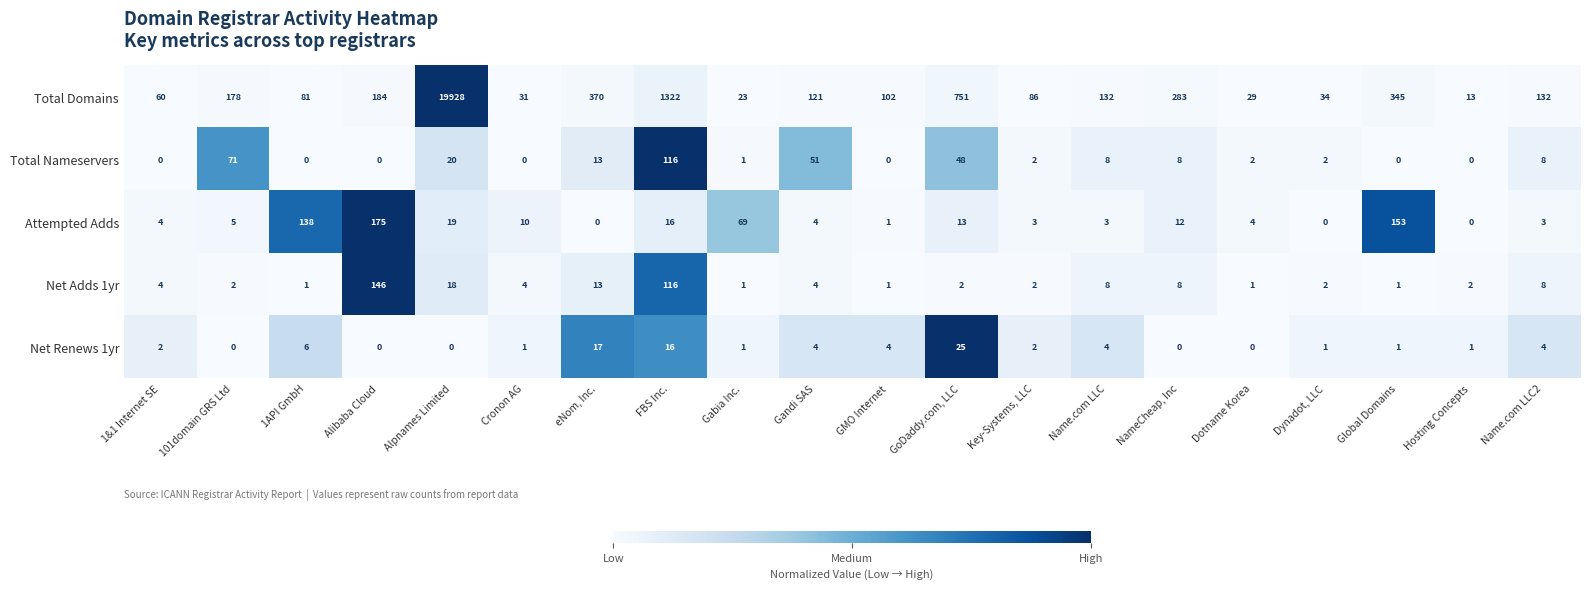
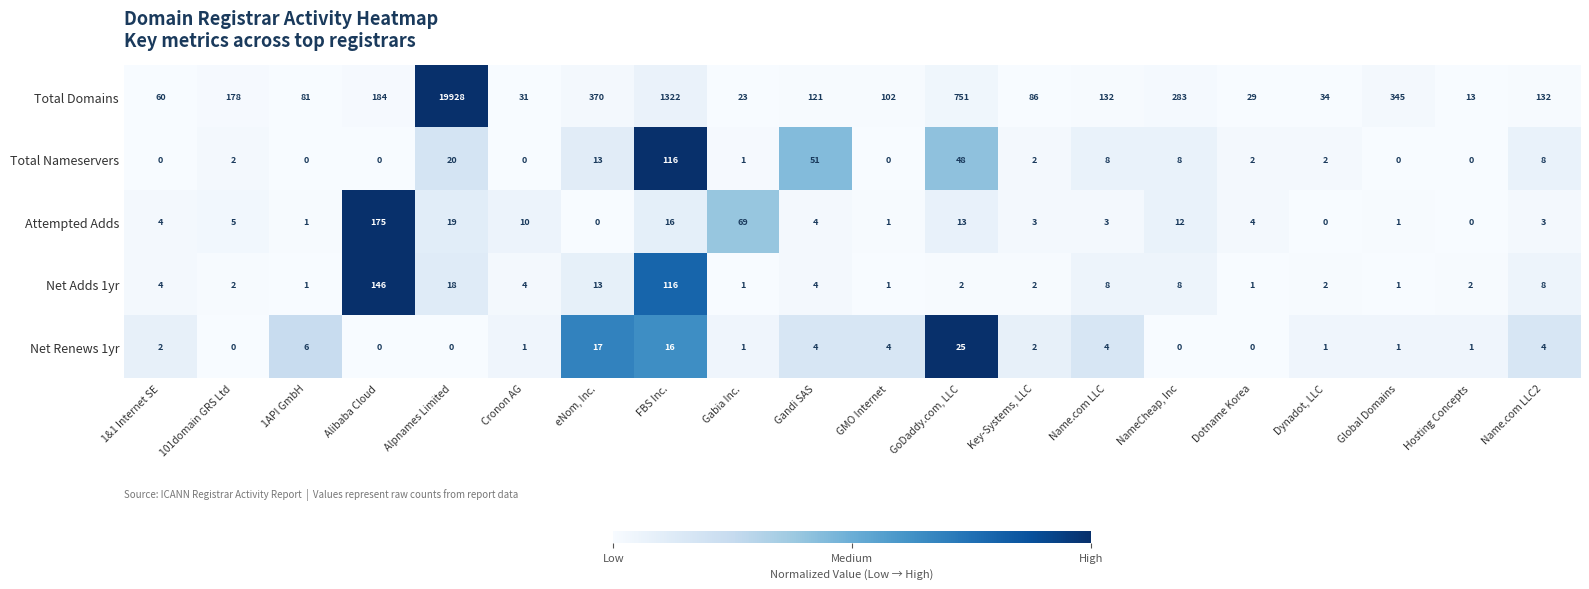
  {
    "Total Domains": {
      "1&1 Internet SE": 60,
      "101domain GRS Ltd": 178,
      "1API GmbH": 81,
      "Alibaba Cloud": 184,
      "Alpnames Limited": 19928,
      "Cronon AG": 31,
      "eNom, Inc.": 370,
      "FBS Inc.": 1322,
      "Gabia Inc.": 23,
      "Gandi SAS": 121,
      "GMO Internet": 102,
      "GoDaddy.com, LLC": 751,
      "Key-Systems, LLC": 86,
      "Name.com LLC": 132,
      "NameCheap, Inc": 283,
      "Dotname Korea": 29,
      "Dynadot, LLC": 34,
      "Global Domains": 345,
      "Hosting Concepts": 13,
      "Name.com LLC2": 132
    },
    "Total Nameservers": {
      "1&1 Internet SE": 0,
-     "101domain GRS Ltd": 71,
+     "101domain GRS Ltd": 2,
      "1API GmbH": 0,
      "Alibaba Cloud": 0,
      "Alpnames Limited": 20,
      "Cronon AG": 0,
      "eNom, Inc.": 13,
      "FBS Inc.": 116,
      "Gabia Inc.": 1,
      "Gandi SAS": 51,
      "GMO Internet": 0,
      "GoDaddy.com, LLC": 48,
      "Key-Systems, LLC": 2,
      "Name.com LLC": 8,
      "NameCheap, Inc": 8,
      "Dotname Korea": 2,
      "Dynadot, LLC": 2,
      "Global Domains": 0,
      "Hosting Concepts": 0,
      "Name.com LLC2": 8
    },
    "Attempted Adds": {
      "1&1 Internet SE": 4,
      "101domain GRS Ltd": 5,
-     "1API GmbH": 138,
+     "1API GmbH": 1,
      "Alibaba Cloud": 175,
      "Alpnames Limited": 19,
      "Cronon AG": 10,
      "eNom, Inc.": 0,
      "FBS Inc.": 16,
      "Gabia Inc.": 69,
      "Gandi SAS": 4,
      "GMO Internet": 1,
      "GoDaddy.com, LLC": 13,
      "Key-Systems, LLC": 3,
      "Name.com LLC": 3,
      "NameCheap, Inc": 12,
      "Dotname Korea": 4,
      "Dynadot, LLC": 0,
-     "Global Domains": 153,
+     "Global Domains": 1,
      "Hosting Concepts": 0,
      "Name.com LLC2": 3
    },
    "Net Adds 1yr": {
      "1&1 Internet SE": 4,
      "101domain GRS Ltd": 2,
      "1API GmbH": 1,
      "Alibaba Cloud": 146,
      "Alpnames Limited": 18,
      "Cronon AG": 4,
      "eNom, Inc.": 13,
      "FBS Inc.": 116,
      "Gabia Inc.": 1,
      "Gandi SAS": 4,
      "GMO Internet": 1,
      "GoDaddy.com, LLC": 2,
      "Key-Systems, LLC": 2,
      "Name.com LLC": 8,
      "NameCheap, Inc": 8,
      "Dotname Korea": 1,
      "Dynadot, LLC": 2,
      "Global Domains": 1,
      "Hosting Concepts": 2,
      "Name.com LLC2": 8
    },
    "Net Renews 1yr": {
      "1&1 Internet SE": 2,
      "101domain GRS Ltd": 0,
      "1API GmbH": 6,
      "Alibaba Cloud": 0,
      "Alpnames Limited": 0,
      "Cronon AG": 1,
      "eNom, Inc.": 17,
      "FBS Inc.": 16,
      "Gabia Inc.": 1,
      "Gandi SAS": 4,
      "GMO Internet": 4,
      "GoDaddy.com, LLC": 25,
      "Key-Systems, LLC": 2,
      "Name.com LLC": 4,
      "NameCheap, Inc": 0,
      "Dotname Korea": 0,
      "Dynadot, LLC": 1,
      "Global Domains": 1,
      "Hosting Concepts": 1,
      "Name.com LLC2": 4
    }
  }
